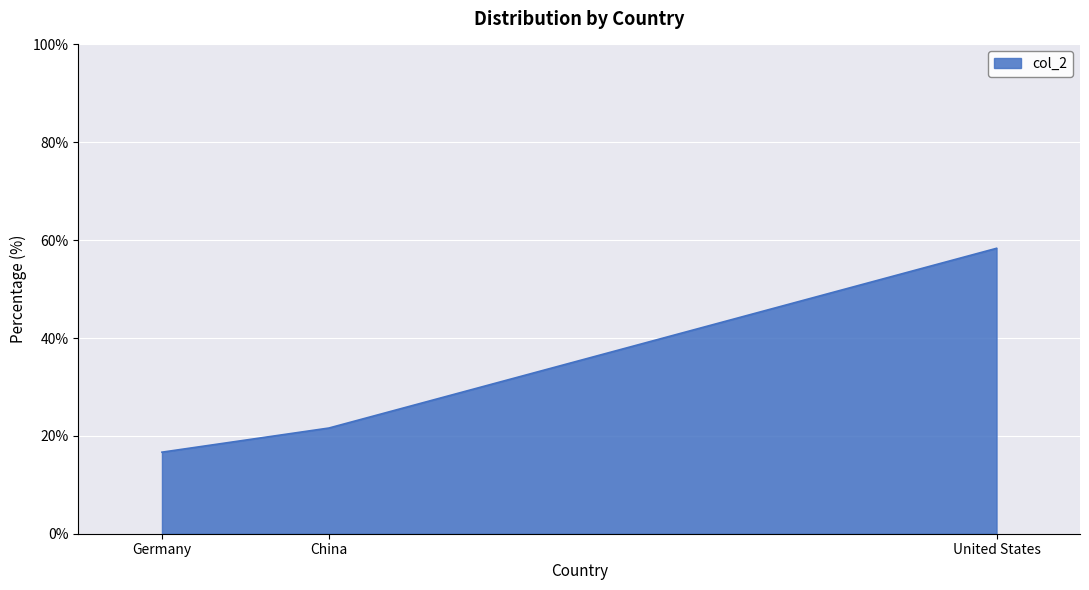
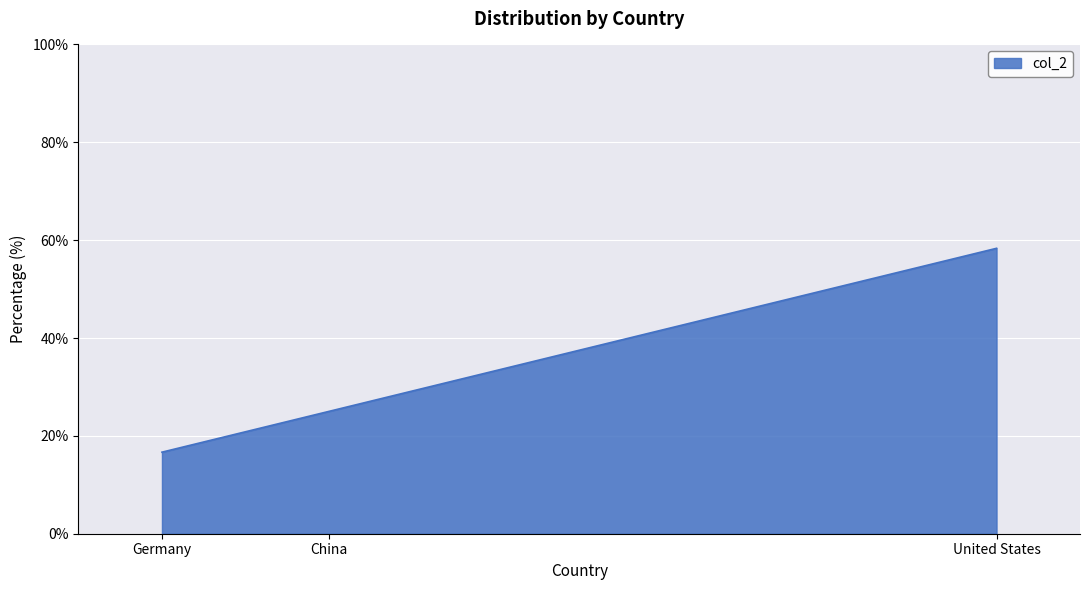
  {
    "Germany": "17%",
-   "China": "22%",
+   "China": "25%",
    "United States": "58%"
  }
